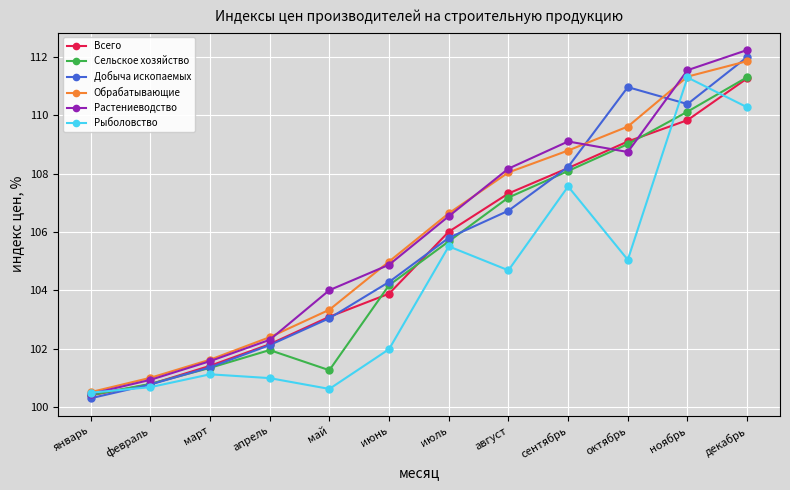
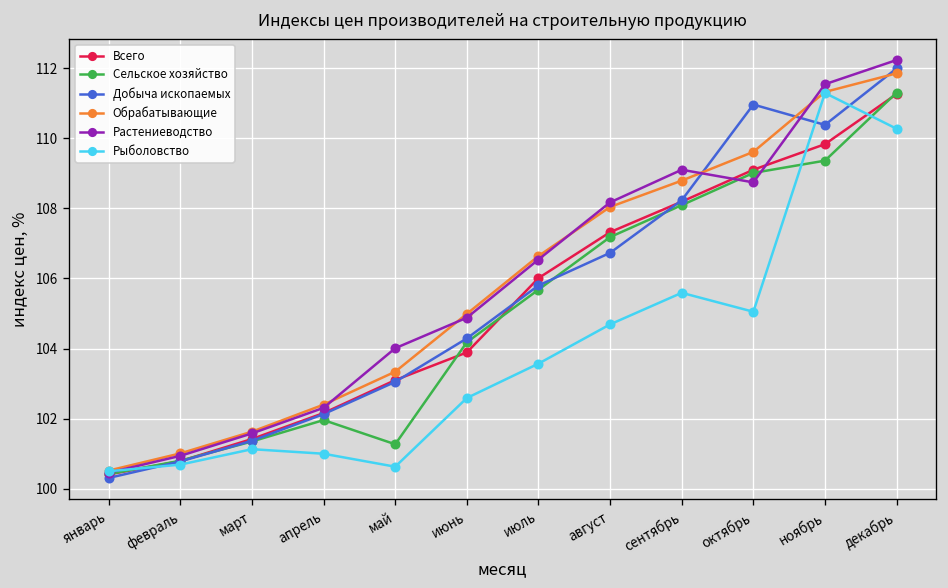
  {
    "Всего": {
      "июнь": 103.9,
      "июль": 106.0,
      "август": 107.3,
      "октябрь": 109.1,
      "ноябрь": 109.8
    },
    "Сельское хозяйство": {
      "апрель": 102.0,
      "май": 101.3,
      "июнь": 104.2,
      "июль": 105.7,
      "август": 107.2,
      "сентябрь": 108.1,
      "октябрь": 109.0,
-     "ноябрь": 110.1
+     "ноябрь": 109.4
    },
    "Добыча ископаемых": {
      "январь": 100.3,
      "июнь": 104.3,
      "июль": 105.8,
      "август": 106.7,
      "октябрь": 111.0,
      "ноябрь": 110.4,
      "декабрь": 112.0
    },
    "Обрабатывающие": {
      "апрель": 102.4,
      "май": 103.3,
      "июнь": 105.0,
      "июль": 106.6,
      "август": 108.0,
      "сентябрь": 108.8,
      "октябрь": 109.6,
      "декабрь": 111.9
    },
    "Растениеводство": {
      "апрель": 102.3,
      "май": 104.0,
      "июнь": 104.9,
      "июль": 106.5,
      "август": 108.2,
      "сентябрь": 109.1,
      "октябрь": 108.7,
      "ноябрь": 111.5,
      "декабрь": 112.2
    },
    "Рыболовство": {
      "февраль": 100.7,
      "март": 101.1,
      "апрель": 101.0,
      "май": 100.6,
-     "июнь": 102.0,
-     "июль": 105.5,
+     "июнь": 102.6,
+     "июль": 103.6,
      "август": 104.7,
-     "сентябрь": 107.6,
+     "сентябрь": 105.6,
      "октябрь": 105.1,
      "декабрь": 110.3
    }
  }
